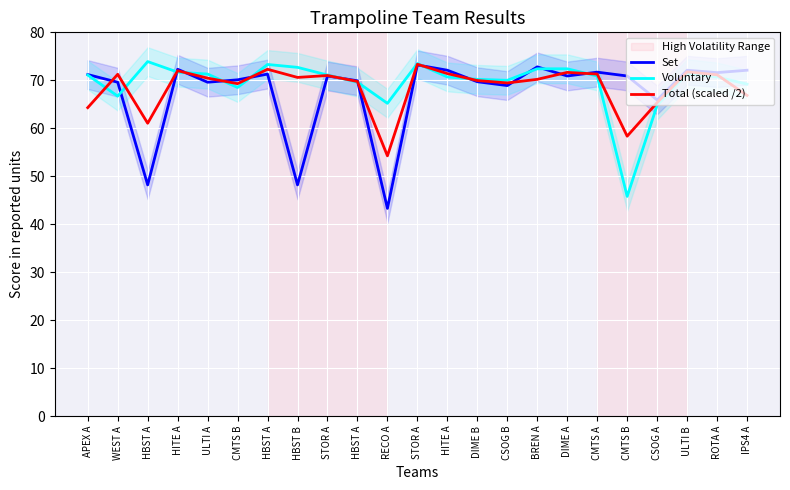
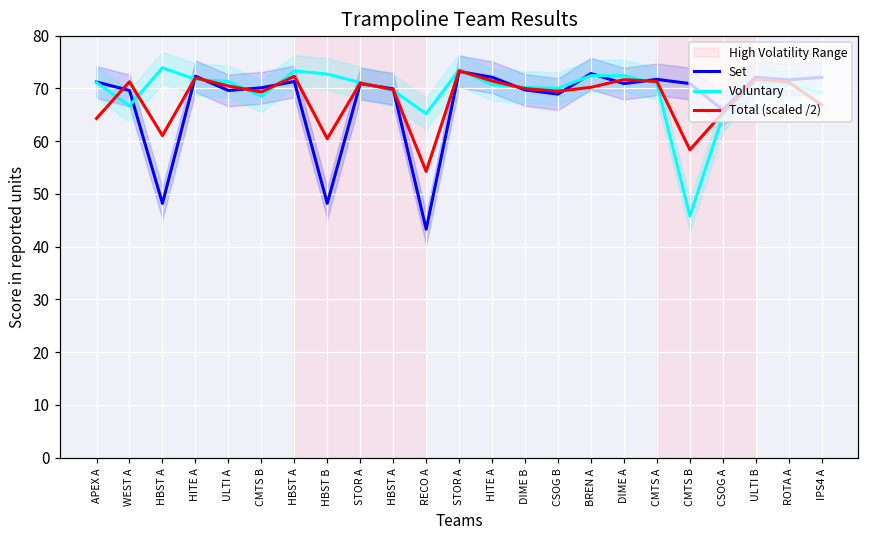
  {
    "Total (scaled /2)": {
      "APEX A": 64,
      "WEST A": 71,
      "ULTI A": 70,
-     "HBST B": 71,
+     "HBST B": 60,
      "RECO A": 54,
      "CSOG B": 69,
      "BREN A": 70,
      "DIME A": 72
    }
  }
